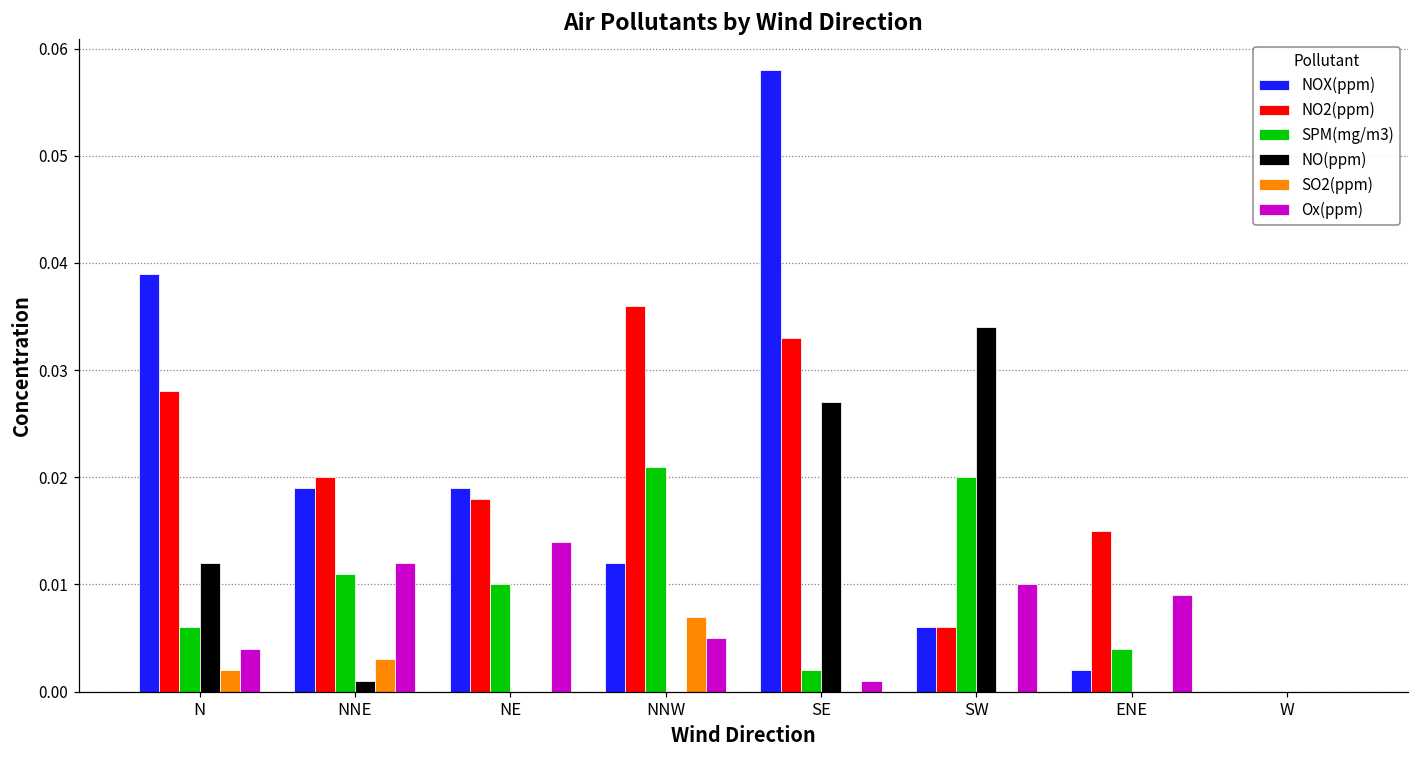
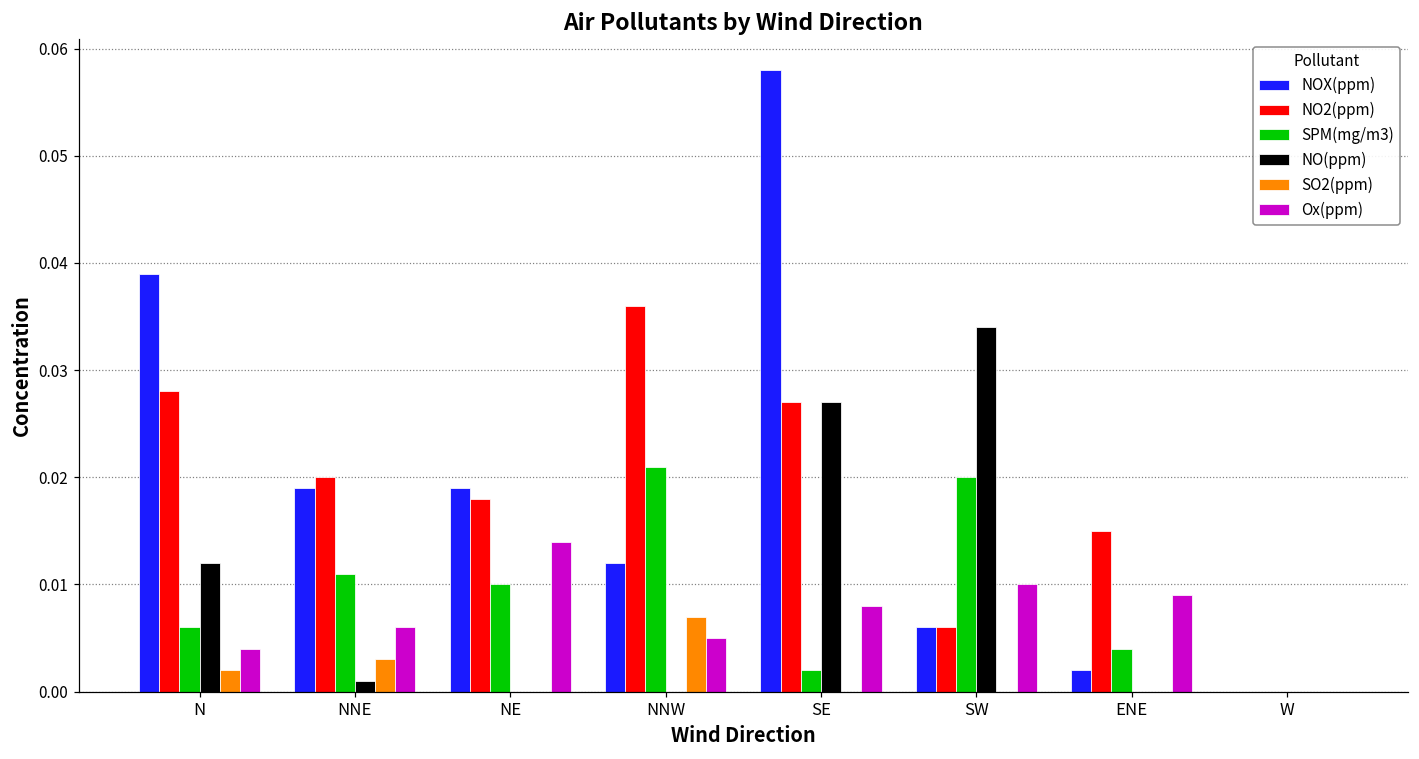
  {
    "NOX(ppm)": {
      "N": 0.039,
      "NNE": 0.019,
      "NE": 0.019,
      "NNW": 0.012,
      "SE": 0.058,
      "SW": 0.006,
      "ENE": 0.002,
      "W": 0.000
    },
    "NO2(ppm)": {
      "N": 0.028,
      "NNE": 0.020,
      "NE": 0.018,
      "NNW": 0.036,
-     "SE": 0.033,
+     "SE": 0.027,
      "SW": 0.006,
      "ENE": 0.015,
      "W": 0.000
    },
    "SPM(mg/m3)": {
      "N": 0.006,
      "NNE": 0.011,
      "NE": 0.010,
      "NNW": 0.021,
      "SE": 0.002,
      "SW": 0.020,
      "ENE": 0.004,
      "W": 0.000
    },
    "NO(ppm)": {
      "N": 0.012,
      "NNE": 0.001,
      "NE": 0.000,
      "NNW": 0.000,
      "SE": 0.027,
      "SW": 0.034,
      "ENE": 0.000,
      "W": 0.000
    },
    "SO2(ppm)": {
      "N": 0.002,
      "NNE": 0.003,
      "NE": 0.000,
      "NNW": 0.007,
      "SE": 0.000,
      "SW": 0.000,
      "ENE": 0.000,
      "W": 0.000
    },
    "Ox(ppm)": {
      "N": 0.004,
-     "NNE": 0.012,
+     "NNE": 0.006,
      "NE": 0.014,
      "NNW": 0.005,
-     "SE": 0.001,
+     "SE": 0.008,
      "SW": 0.010,
      "ENE": 0.009,
      "W": 0.000
    }
  }
